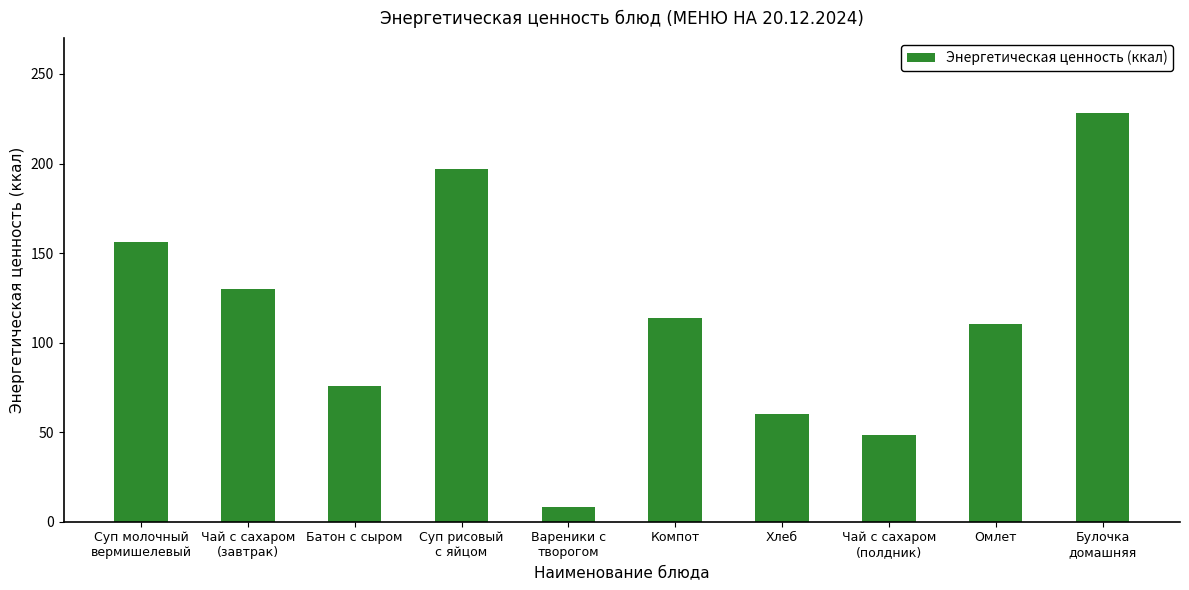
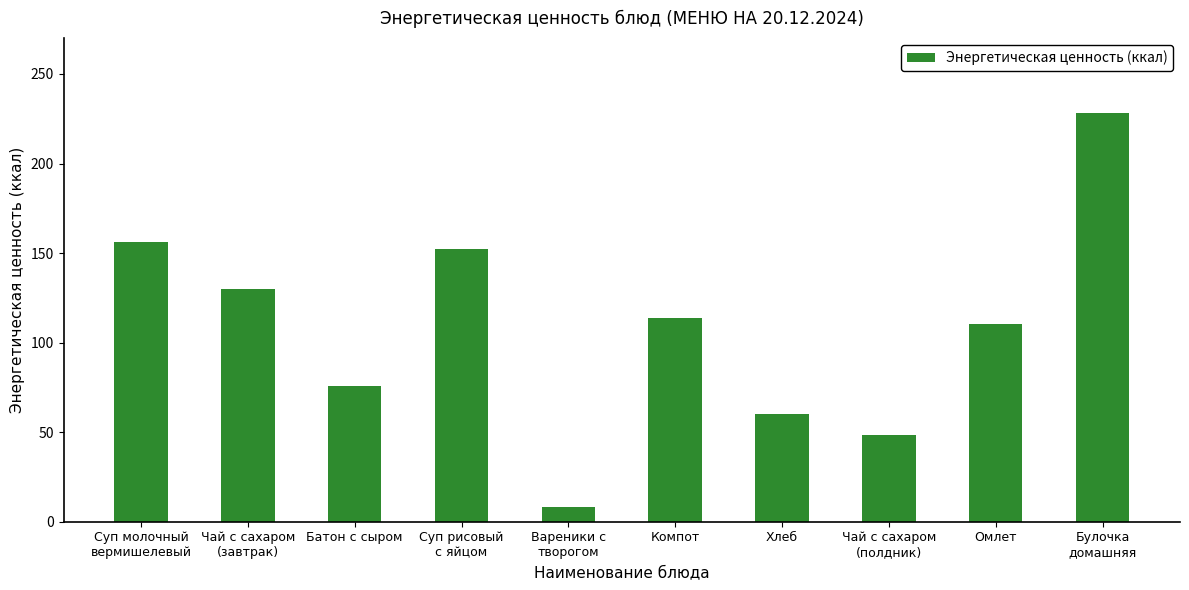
  {
    "Суп молочный вермишелевый": 156,
    "Чай с сахаром (завтрак)": 130,
    "Батон с сыром": 76,
-   "Суп рисовый с яйцом": 197,
+   "Суп рисовый с яйцом": 152,
    "Вареники с творогом": 8,
    "Компот": 114,
    "Хлеб": 60,
    "Чай с сахаром (полдник)": 49,
    "Омлет": 110,
    "Булочка домашняя": 228
  }
